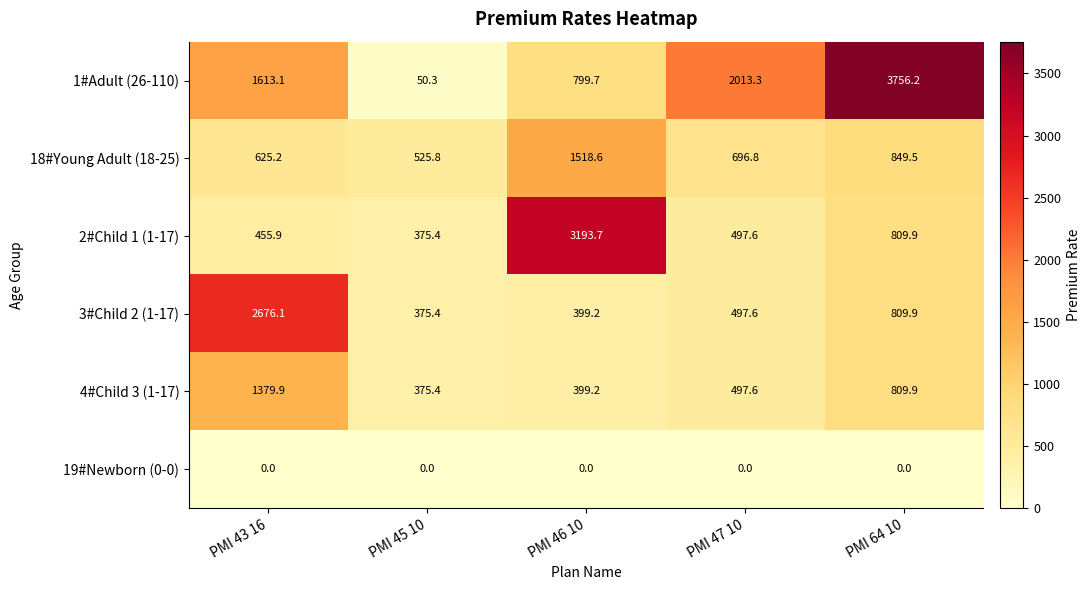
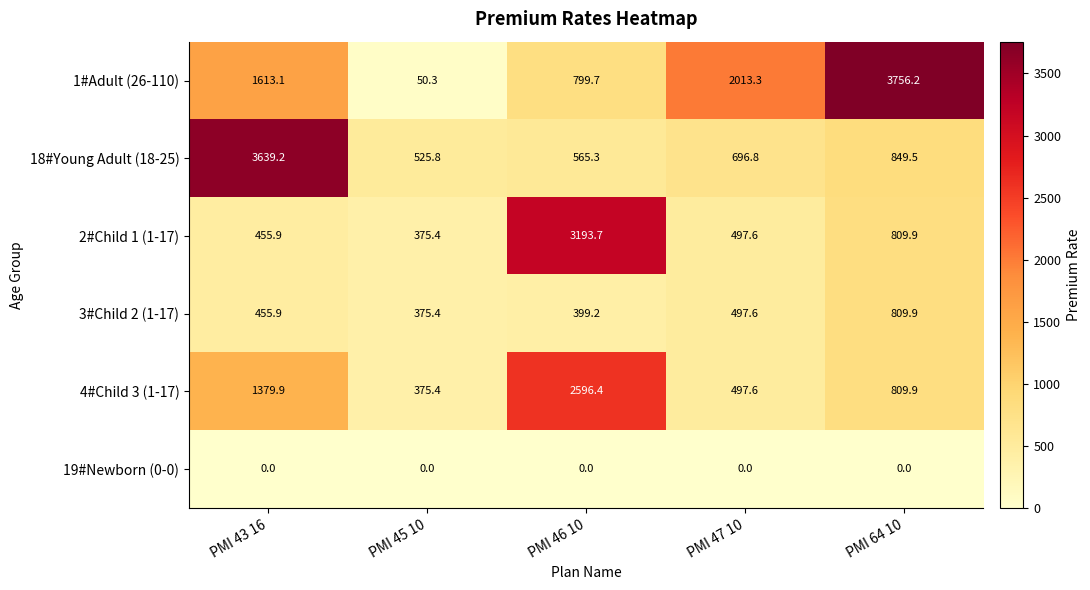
  {
    "1#Adult (26-110)": {
      "PMI 43 16": 1613.1,
      "PMI 45 10": 50.3,
      "PMI 46 10": 799.7,
      "PMI 47 10": 2013.3,
      "PMI 64 10": 3756.2
    },
    "18#Young Adult (18-25)": {
-     "PMI 43 16": 625.2,
+     "PMI 43 16": 3639.2,
      "PMI 45 10": 525.8,
-     "PMI 46 10": 1518.6,
+     "PMI 46 10": 565.3,
      "PMI 47 10": 696.8,
      "PMI 64 10": 849.5
    },
    "2#Child 1 (1-17)": {
      "PMI 43 16": 455.9,
      "PMI 45 10": 375.4,
      "PMI 46 10": 3193.7,
      "PMI 47 10": 497.6,
      "PMI 64 10": 809.9
    },
    "3#Child 2 (1-17)": {
-     "PMI 43 16": 2676.1,
+     "PMI 43 16": 455.9,
      "PMI 45 10": 375.4,
      "PMI 46 10": 399.2,
      "PMI 47 10": 497.6,
      "PMI 64 10": 809.9
    },
    "4#Child 3 (1-17)": {
      "PMI 43 16": 1379.9,
      "PMI 45 10": 375.4,
-     "PMI 46 10": 399.2,
+     "PMI 46 10": 2596.4,
      "PMI 47 10": 497.6,
      "PMI 64 10": 809.9
    },
    "19#Newborn (0-0)": {
      "PMI 43 16": 0.0,
      "PMI 45 10": 0.0,
      "PMI 46 10": 0.0,
      "PMI 47 10": 0.0,
      "PMI 64 10": 0.0
    }
  }
